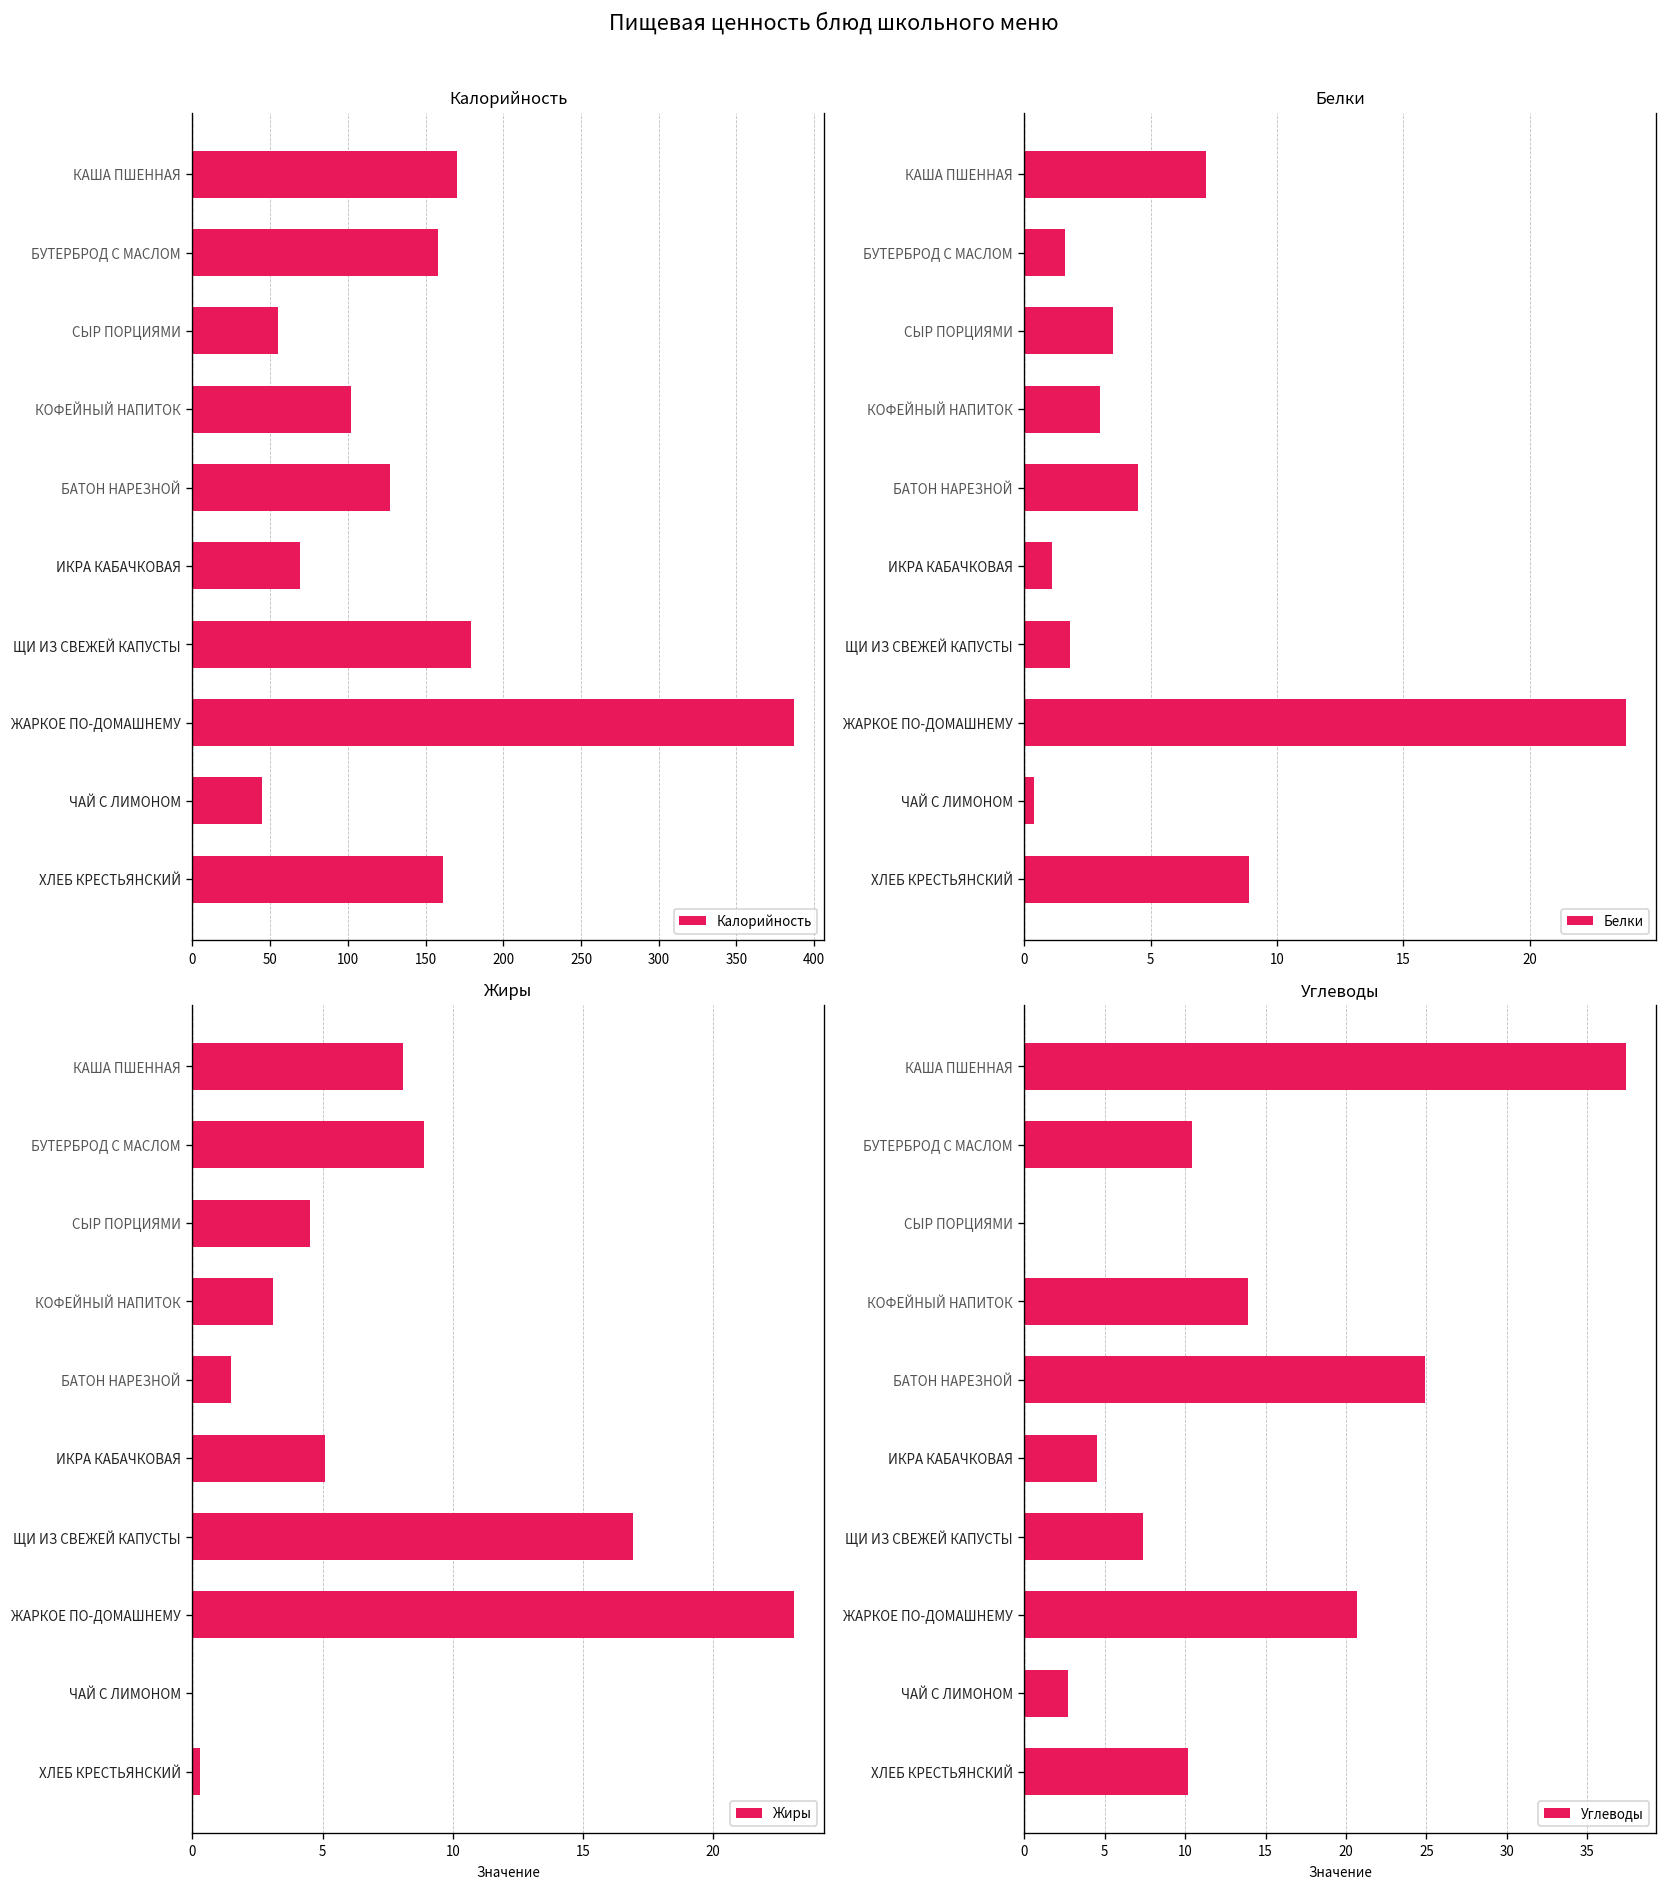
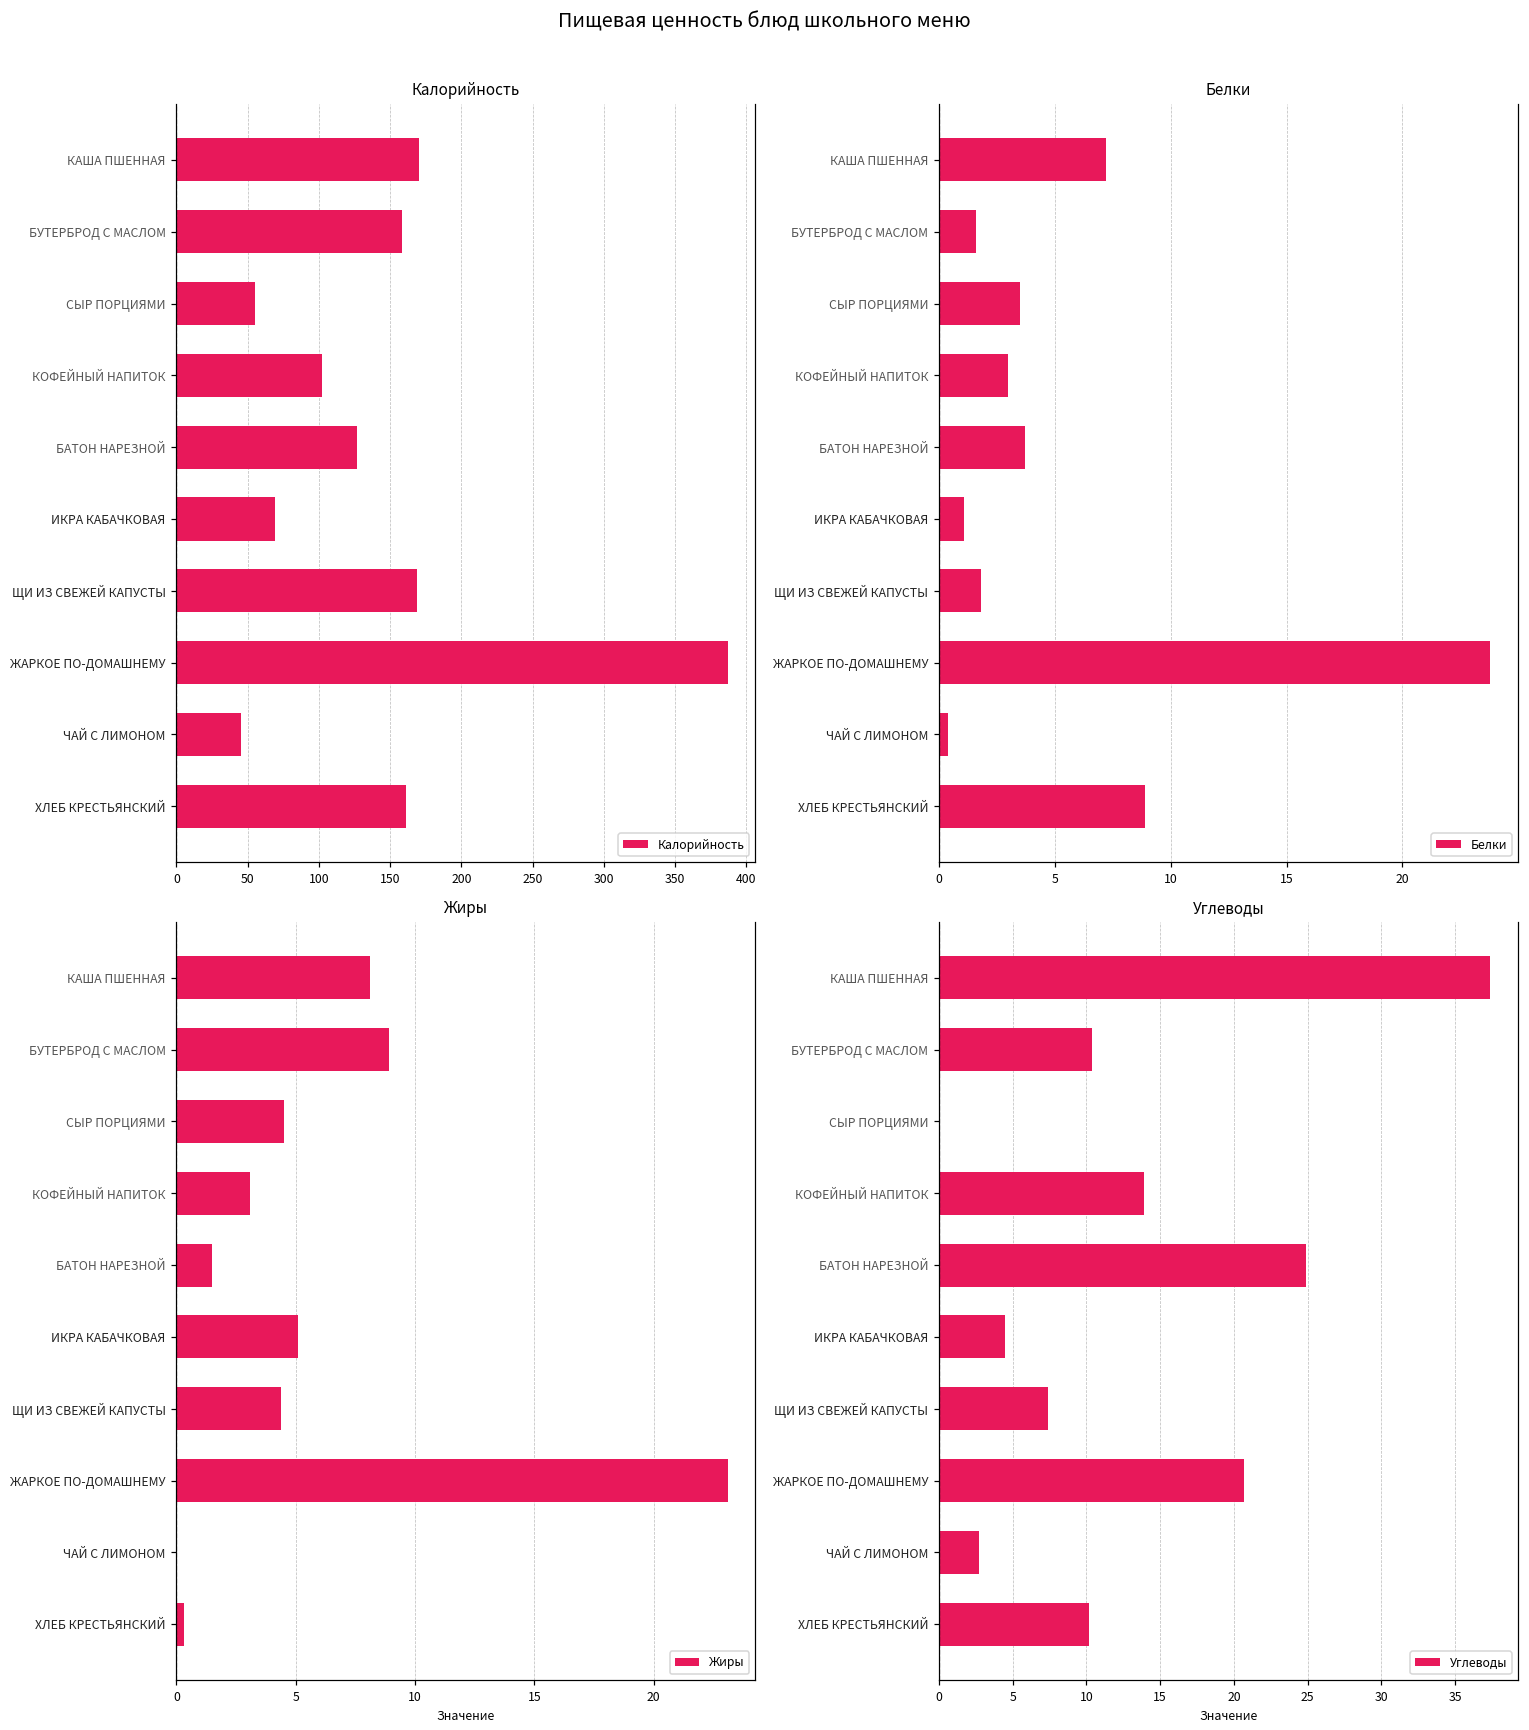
  {
    "Калорийность": {
      "КАША ПШЕННАЯ": 170,
      "БУТЕРБРОД С МАСЛОМ": 158,
      "СЫР ПОРЦИЯМИ": 55,
      "КОФЕЙНЫЙ НАПИТОК": 102,
      "БАТОН НАРЕЗНОЙ": 127,
      "ИКРА КАБАЧКОВАЯ": 69,
-     "ЩИ ИЗ СВЕЖЕЙ КАПУСТЫ": 179,
+     "ЩИ ИЗ СВЕЖЕЙ КАПУСТЫ": 169,
      "ЖАРКОЕ ПО-ДОМАШНЕМУ": 387,
      "ЧАЙ С ЛИМОНОМ": 45,
      "ХЛЕБ КРЕСТЬЯНСКИЙ": 161
    },
    "Белки": {
      "КАША ПШЕННАЯ": 7.2,
      "БУТЕРБРОД С МАСЛОМ": 1.6,
      "СЫР ПОРЦИЯМИ": 3.5,
      "КОФЕЙНЫЙ НАПИТОК": 3.0,
-     "БАТОН НАРЕЗНОЙ": 4.5,
+     "БАТОН НАРЕЗНОЙ": 3.7,
      "ИКРА КАБАЧКОВАЯ": 1.1,
      "ЩИ ИЗ СВЕЖЕЙ КАПУСТЫ": 1.8,
      "ЖАРКОЕ ПО-ДОМАШНЕМУ": 23.8,
      "ЧАЙ С ЛИМОНОМ": 0.4,
      "ХЛЕБ КРЕСТЬЯНСКИЙ": 8.9
    },
    "Жиры": {
      "КАША ПШЕННАЯ": 8.1,
      "БУТЕРБРОД С МАСЛОМ": 8.9,
      "СЫР ПОРЦИЯМИ": 4.5,
      "КОФЕЙНЫЙ НАПИТОК": 3.1,
      "БАТОН НАРЕЗНОЙ": 1.5,
      "ИКРА КАБАЧКОВАЯ": 5.1,
-     "ЩИ ИЗ СВЕЖЕЙ КАПУСТЫ": 16.9,
+     "ЩИ ИЗ СВЕЖЕЙ КАПУСТЫ": 4.4,
      "ЖАРКОЕ ПО-ДОМАШНЕМУ": 23.1,
      "ЧАЙ С ЛИМОНОМ": 0.0,
      "ХЛЕБ КРЕСТЬЯНСКИЙ": 0.3
    },
    "Углеводы": {
      "КАША ПШЕННАЯ": 37.4,
      "БУТЕРБРОД С МАСЛОМ": 10.4,
      "СЫР ПОРЦИЯМИ": 0.0,
      "КОФЕЙНЫЙ НАПИТОК": 13.9,
      "БАТОН НАРЕЗНОЙ": 24.9,
      "ИКРА КАБАЧКОВАЯ": 4.5,
      "ЩИ ИЗ СВЕЖЕЙ КАПУСТЫ": 7.4,
      "ЖАРКОЕ ПО-ДОМАШНЕМУ": 20.7,
      "ЧАЙ С ЛИМОНОМ": 2.7,
      "ХЛЕБ КРЕСТЬЯНСКИЙ": 10.2
    }
  }
